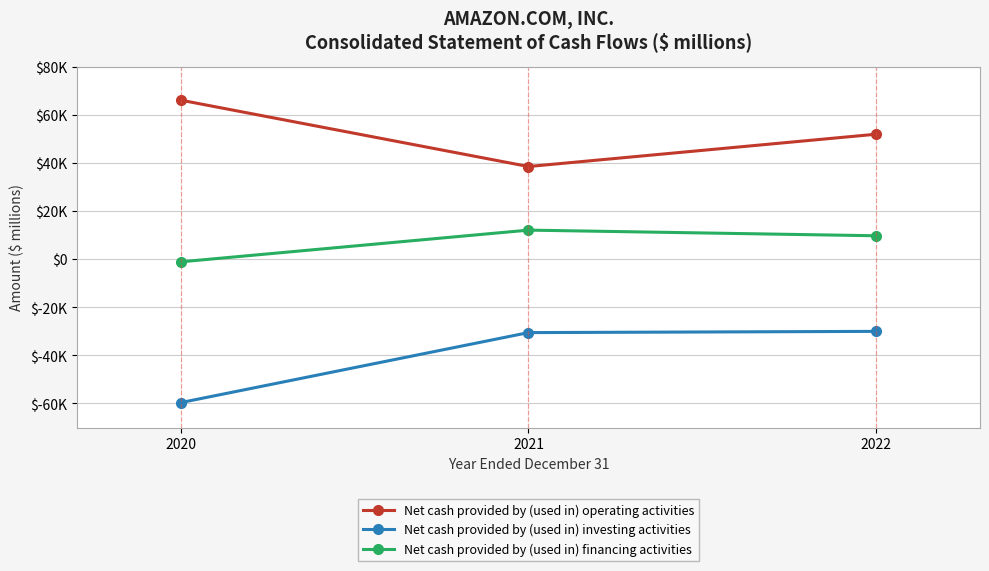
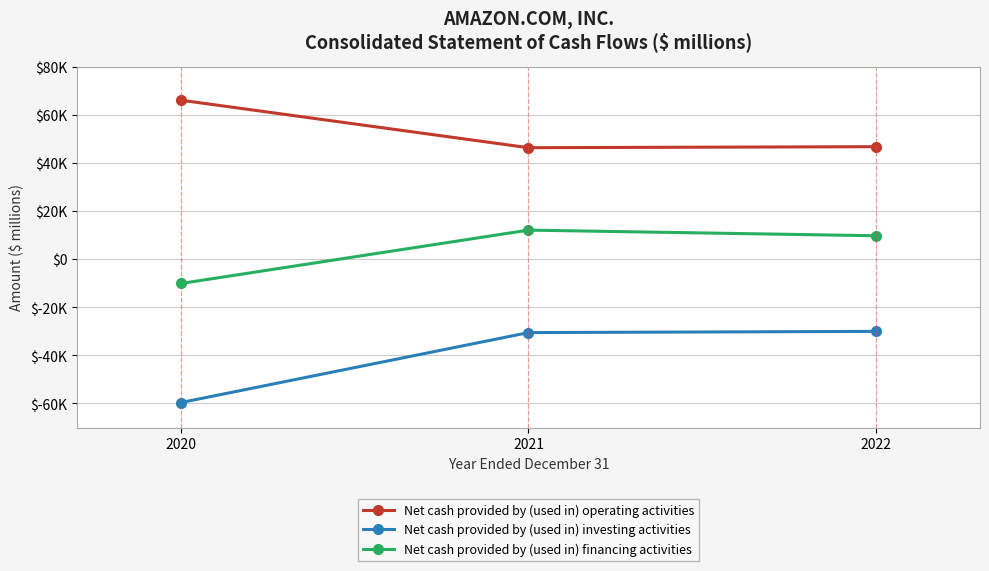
  {
    "Net cash provided by (used in) operating activities": {
      "2020": "$66000",
-     "2021": "$39000",
-     "2022": "$52000"
+     "2021": "$46000",
+     "2022": "$47000"
    },
    "Net cash provided by (used in) investing activities": {
      "2020": "$-60000",
      "2021": "$-31000",
      "2022": "$-30000"
    },
    "Net cash provided by (used in) financing activities": {
-     "2020": "$-1000",
+     "2020": "$-10000",
      "2021": "$12000",
      "2022": "$10000"
    }
  }
